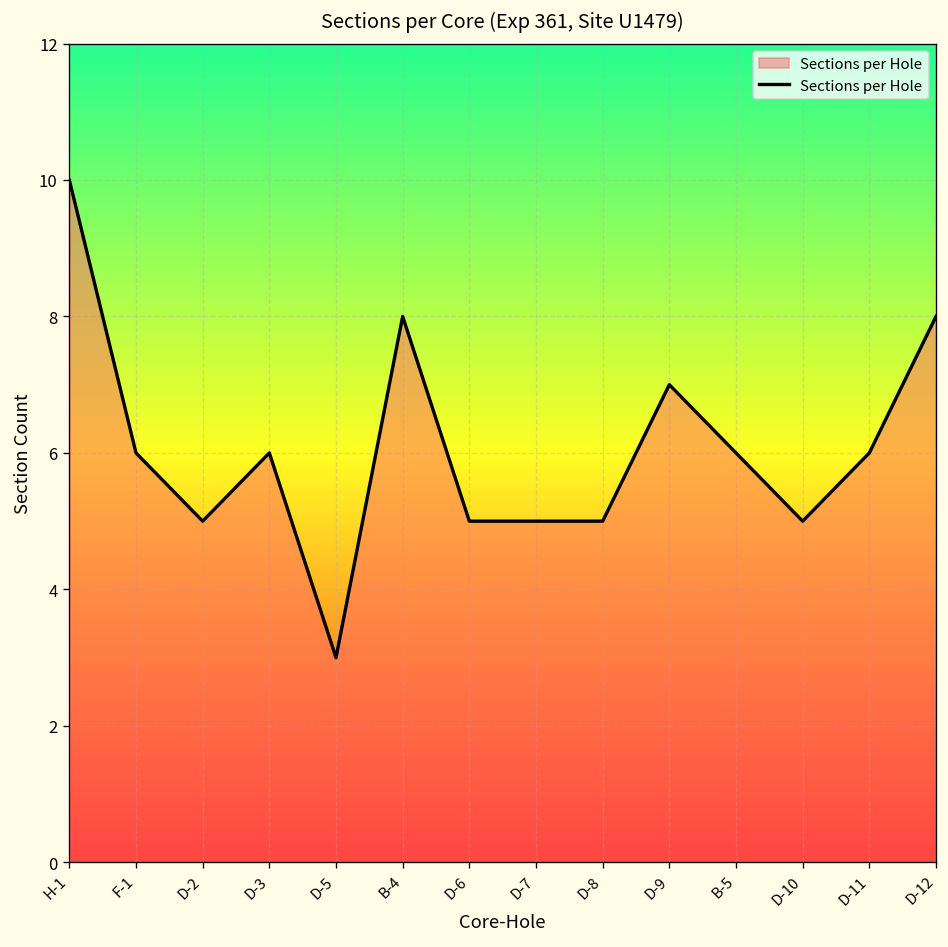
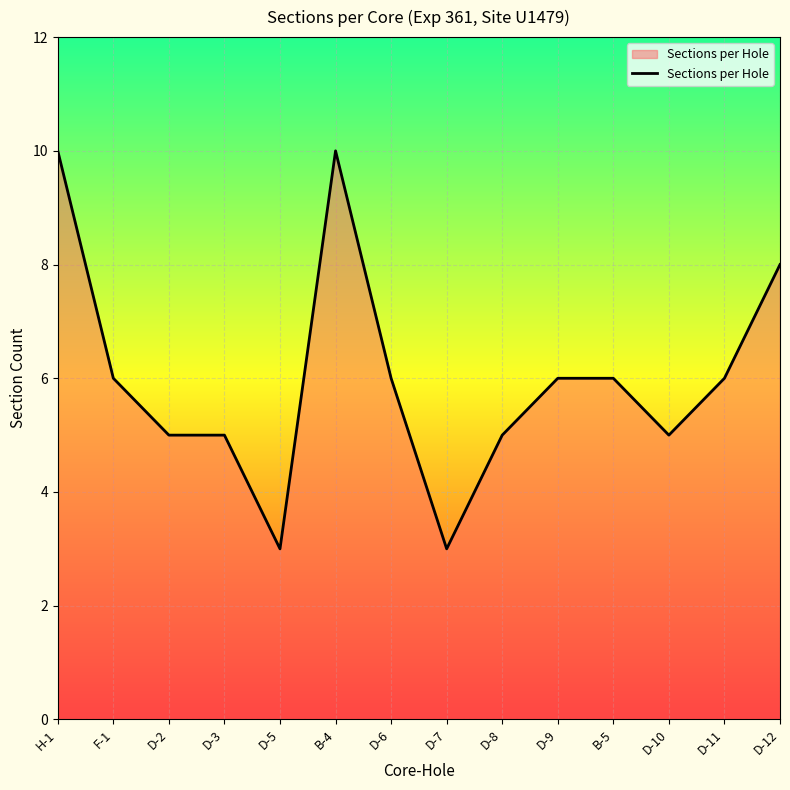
  {
    "H-1": 10,
    "F-1": 6,
    "D-2": 5,
-   "D-3": 6,
+   "D-3": 5,
    "D-5": 3,
-   "B-4": 8,
-   "D-6": 5,
-   "D-7": 5,
+   "B-4": 10,
+   "D-6": 6,
+   "D-7": 3,
    "D-8": 5,
-   "D-9": 7,
+   "D-9": 6,
    "B-5": 6,
    "D-10": 5,
    "D-11": 6,
    "D-12": 8
  }
